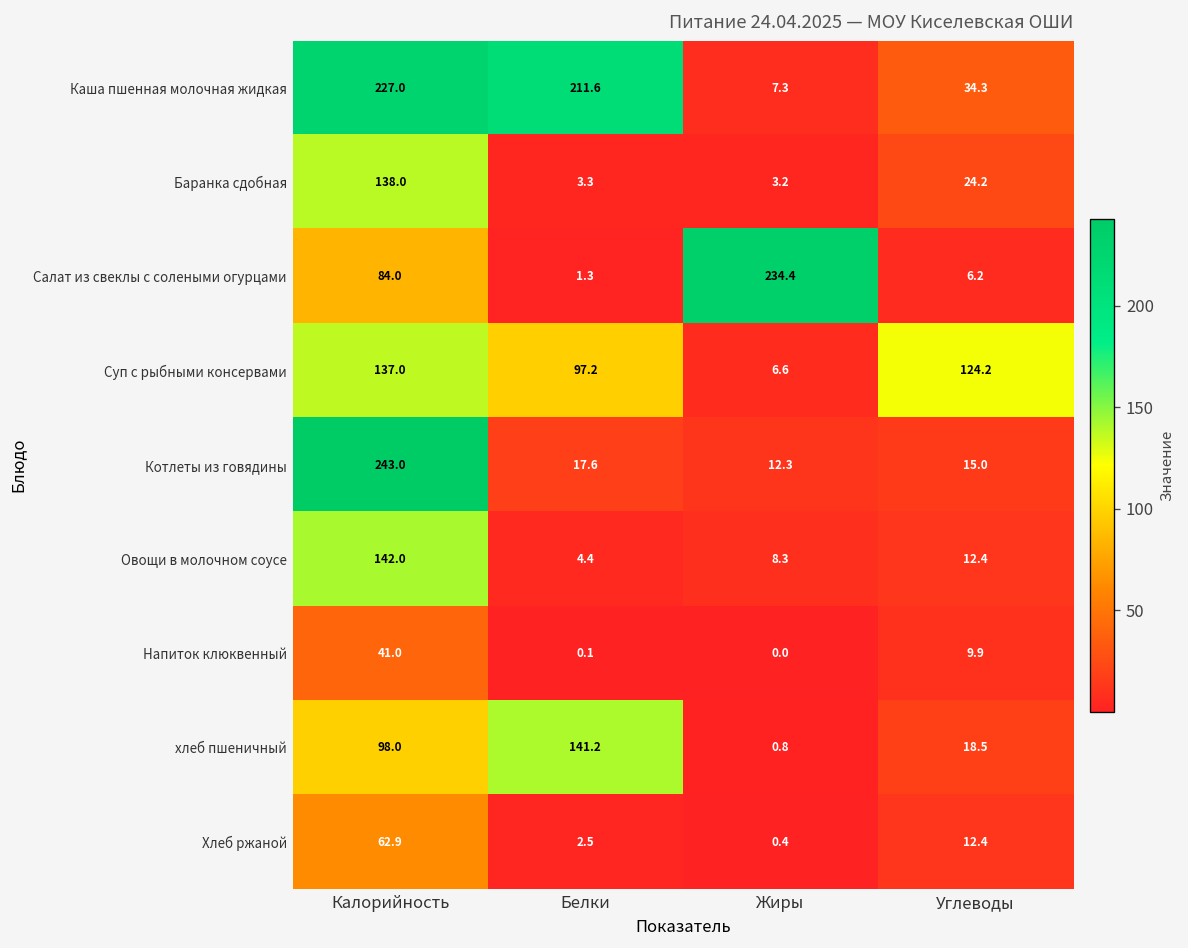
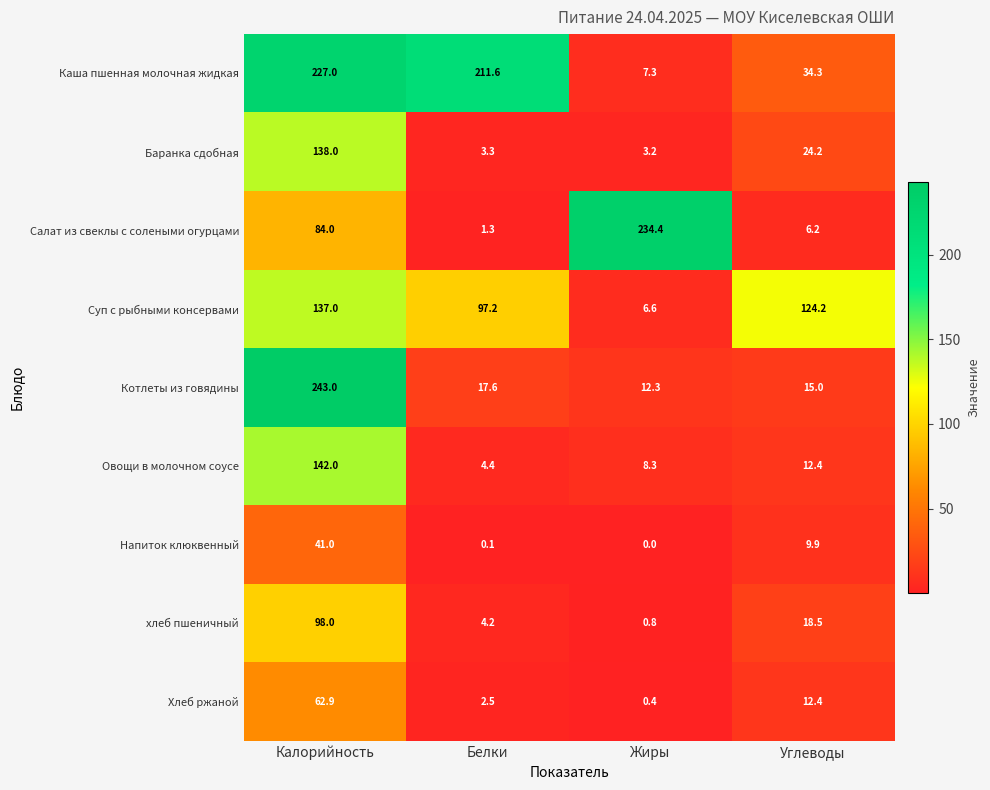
  {
    "Каша пшенная молочная жидкая": {
      "Калорийность": 227.0,
      "Белки": 211.6,
      "Жиры": 7.3,
      "Углеводы": 34.3
    },
    "Баранка сдобная": {
      "Калорийность": 138.0,
      "Белки": 3.3,
      "Жиры": 3.2,
      "Углеводы": 24.2
    },
    "Салат из свеклы с солеными огурцами": {
      "Калорийность": 84.0,
      "Белки": 1.3,
      "Жиры": 234.4,
      "Углеводы": 6.2
    },
    "Суп с рыбными консервами": {
      "Калорийность": 137.0,
      "Белки": 97.2,
      "Жиры": 6.6,
      "Углеводы": 124.2
    },
    "Котлеты из говядины": {
      "Калорийность": 243.0,
      "Белки": 17.6,
      "Жиры": 12.3,
      "Углеводы": 15.0
    },
    "Овощи в молочном соусе": {
      "Калорийность": 142.0,
      "Белки": 4.4,
      "Жиры": 8.3,
      "Углеводы": 12.4
    },
    "Напиток клюквенный": {
      "Калорийность": 41.0,
      "Белки": 0.1,
      "Жиры": 0.0,
      "Углеводы": 9.9
    },
    "хлеб пшеничный": {
      "Калорийность": 98.0,
-     "Белки": 141.2,
+     "Белки": 4.2,
      "Жиры": 0.8,
      "Углеводы": 18.5
    },
    "Хлеб ржаной": {
      "Калорийность": 62.9,
      "Белки": 2.5,
      "Жиры": 0.4,
      "Углеводы": 12.4
    }
  }
